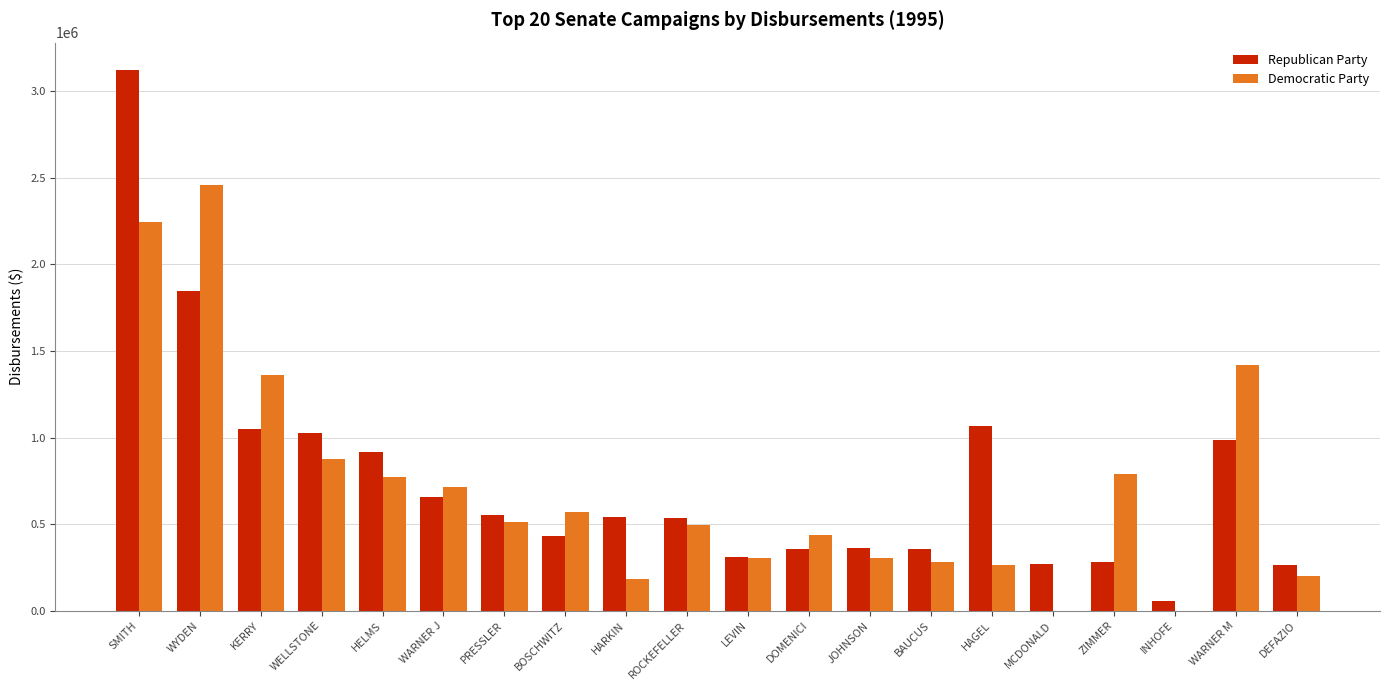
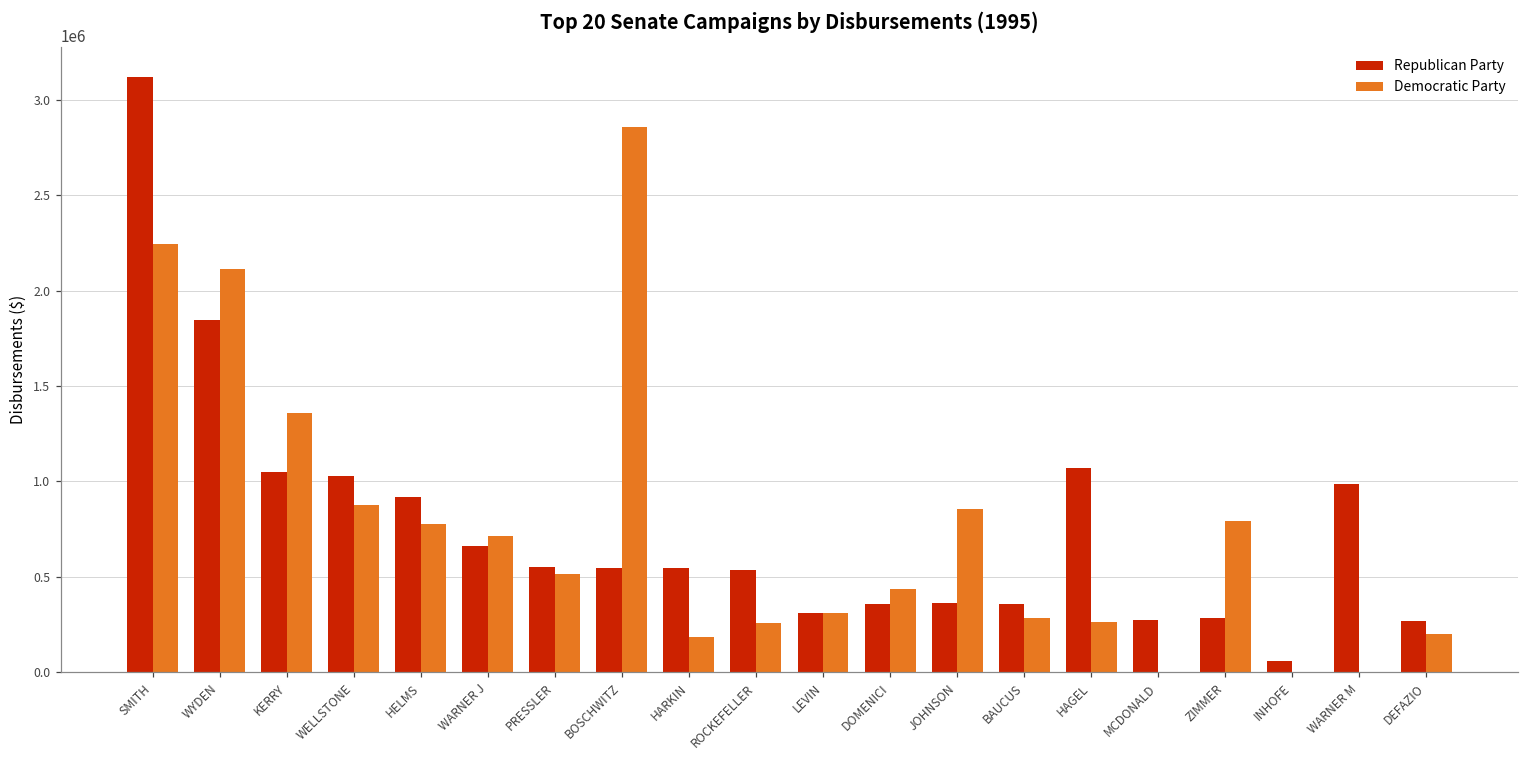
  {
    "Republican Party": {
      "SMITH": 3120000,
      "WYDEN": 1850000,
      "KERRY": 1050000,
      "WELLSTONE": 1030000,
      "HELMS": 920000,
      "WARNER J": 660000,
      "PRESSLER": 550000,
-     "BOSCHWITZ": 430000,
+     "BOSCHWITZ": 550000,
      "HARKIN": 540000,
      "ROCKEFELLER": 540000,
      "LEVIN": 310000,
      "DOMENICI": 360000,
      "JOHNSON": 360000,
      "BAUCUS": 350000,
      "HAGEL": 1070000,
      "MCDONALD": 270000,
      "ZIMMER": 280000,
      "INHOFE": 50000,
      "WARNER M": 990000,
      "DEFAZIO": 270000
    },
    "Democratic Party": {
      "SMITH": 2240000,
-     "WYDEN": 2460000,
+     "WYDEN": 2120000,
      "KERRY": 1360000,
      "WELLSTONE": 870000,
      "HELMS": 770000,
      "WARNER J": 710000,
      "PRESSLER": 510000,
-     "BOSCHWITZ": 570000,
+     "BOSCHWITZ": 2860000,
      "HARKIN": 180000,
-     "ROCKEFELLER": 490000,
+     "ROCKEFELLER": 250000,
      "LEVIN": 310000,
      "DOMENICI": 430000,
-     "JOHNSON": 310000,
+     "JOHNSON": 860000,
      "BAUCUS": 280000,
      "HAGEL": 260000,
      "MCDONALD": 0,
      "ZIMMER": 790000,
      "INHOFE": 0,
-     "WARNER M": 1420000,
+     "WARNER M": 0,
      "DEFAZIO": 200000
    }
  }
